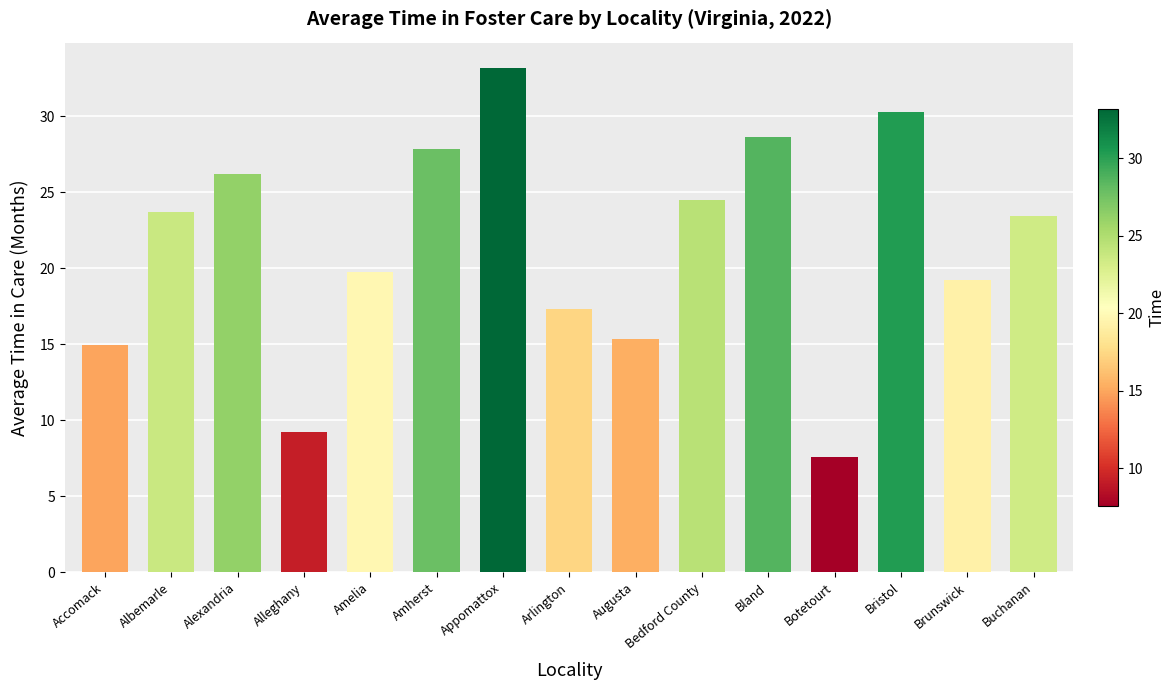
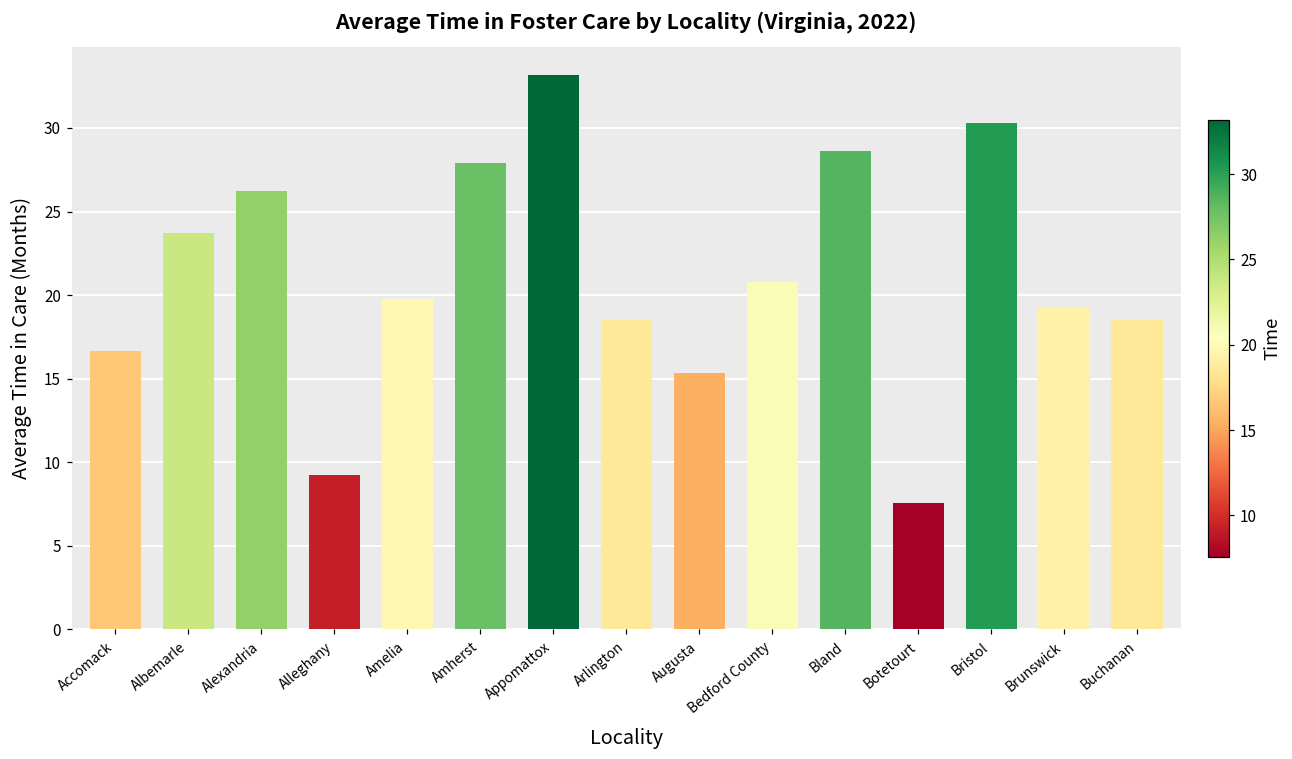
  {
-   "Accomack": 15.0,
+   "Accomack": 16.7,
    "Albemarle": 23.7,
    "Alexandria": 26.2,
    "Alleghany": 9.2,
    "Amelia": 19.8,
    "Amherst": 27.9,
    "Appomattox": 33.2,
-   "Arlington": 17.3,
+   "Arlington": 18.5,
    "Augusta": 15.4,
-   "Bedford County": 24.5,
+   "Bedford County": 20.8,
    "Bland": 28.6,
    "Botetourt": 7.6,
    "Bristol": 30.3,
    "Brunswick": 19.2,
-   "Buchanan": 23.5
+   "Buchanan": 18.5
  }
